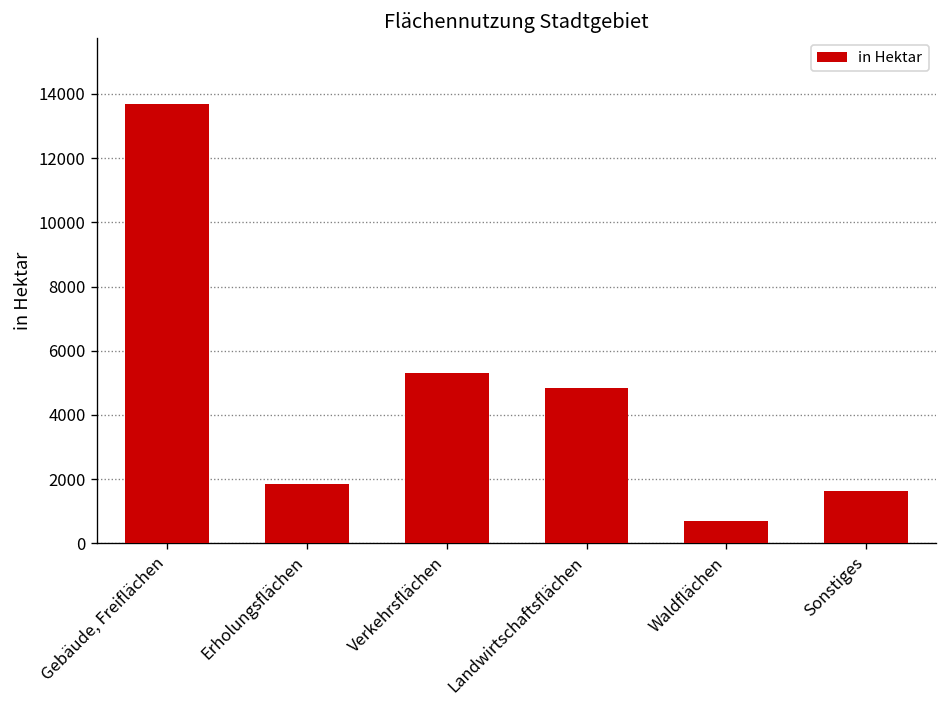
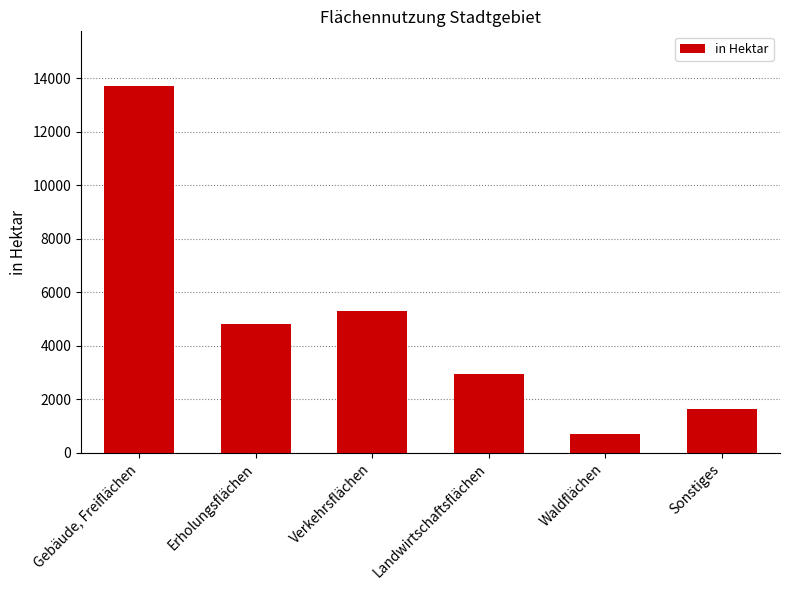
  {
    "Gebäude, Freiflächen": 13700,
-   "Erholungsflächen": 1800,
+   "Erholungsflächen": 4800,
    "Verkehrsflächen": 5300,
-   "Landwirtschaftsflächen": 4900,
+   "Landwirtschaftsflächen": 2900,
    "Waldflächen": 700,
    "Sonstiges": 1600
  }
